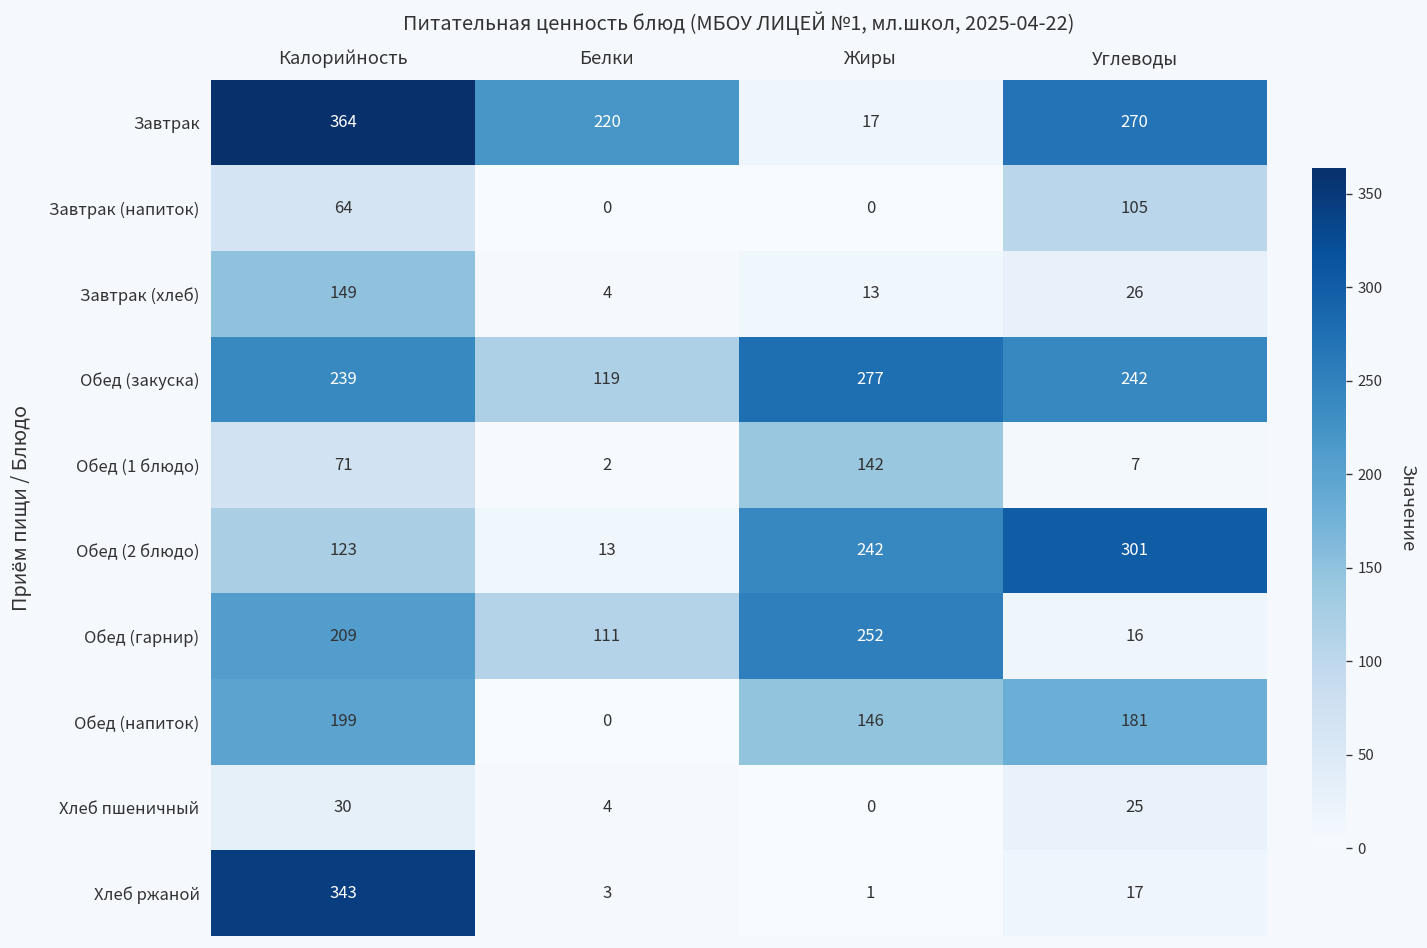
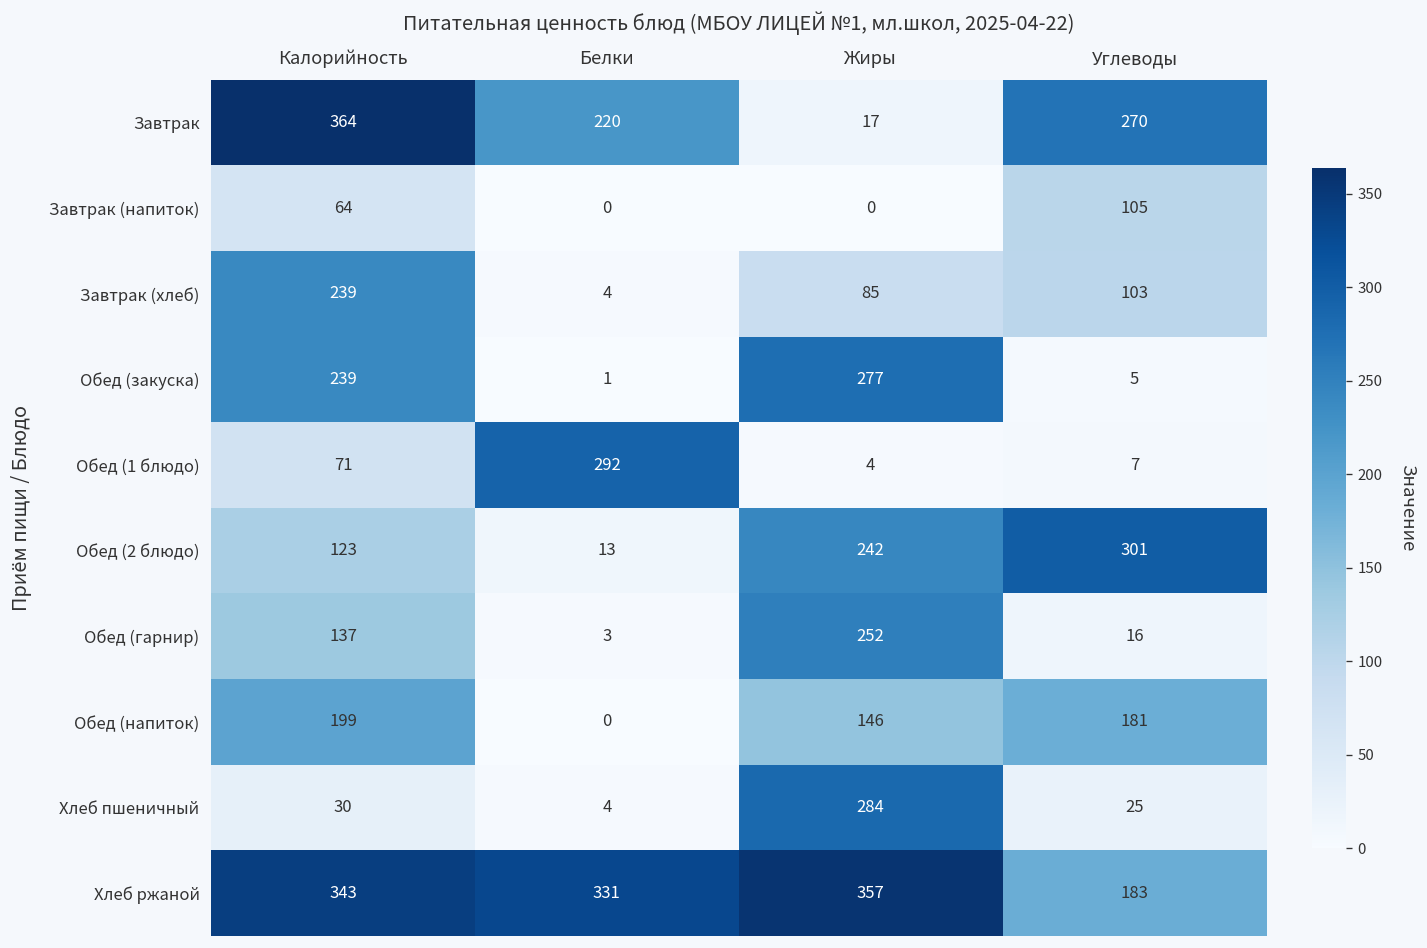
  {
    "Завтрак": {
      "Калорийность": 364,
      "Белки": 220,
      "Жиры": 17,
      "Углеводы": 270
    },
    "Завтрак (напиток)": {
      "Калорийность": 64,
      "Белки": 0,
      "Жиры": 0,
      "Углеводы": 105
    },
    "Завтрак (хлеб)": {
-     "Калорийность": 149,
+     "Калорийность": 239,
      "Белки": 4,
-     "Жиры": 13,
-     "Углеводы": 26
+     "Жиры": 85,
+     "Углеводы": 103
    },
    "Обед (закуска)": {
      "Калорийность": 239,
-     "Белки": 119,
+     "Белки": 1,
      "Жиры": 277,
-     "Углеводы": 242
+     "Углеводы": 5
    },
    "Обед (1 блюдо)": {
      "Калорийность": 71,
-     "Белки": 2,
-     "Жиры": 142,
+     "Белки": 292,
+     "Жиры": 4,
      "Углеводы": 7
    },
    "Обед (2 блюдо)": {
      "Калорийность": 123,
      "Белки": 13,
      "Жиры": 242,
      "Углеводы": 301
    },
    "Обед (гарнир)": {
-     "Калорийность": 209,
-     "Белки": 111,
+     "Калорийность": 137,
+     "Белки": 3,
      "Жиры": 252,
      "Углеводы": 16
    },
    "Обед (напиток)": {
      "Калорийность": 199,
      "Белки": 0,
      "Жиры": 146,
      "Углеводы": 181
    },
    "Хлеб пшеничный": {
      "Калорийность": 30,
      "Белки": 4,
-     "Жиры": 0,
+     "Жиры": 284,
      "Углеводы": 25
    },
    "Хлеб ржаной": {
      "Калорийность": 343,
-     "Белки": 3,
-     "Жиры": 1,
-     "Углеводы": 17
+     "Белки": 331,
+     "Жиры": 357,
+     "Углеводы": 183
    }
  }
